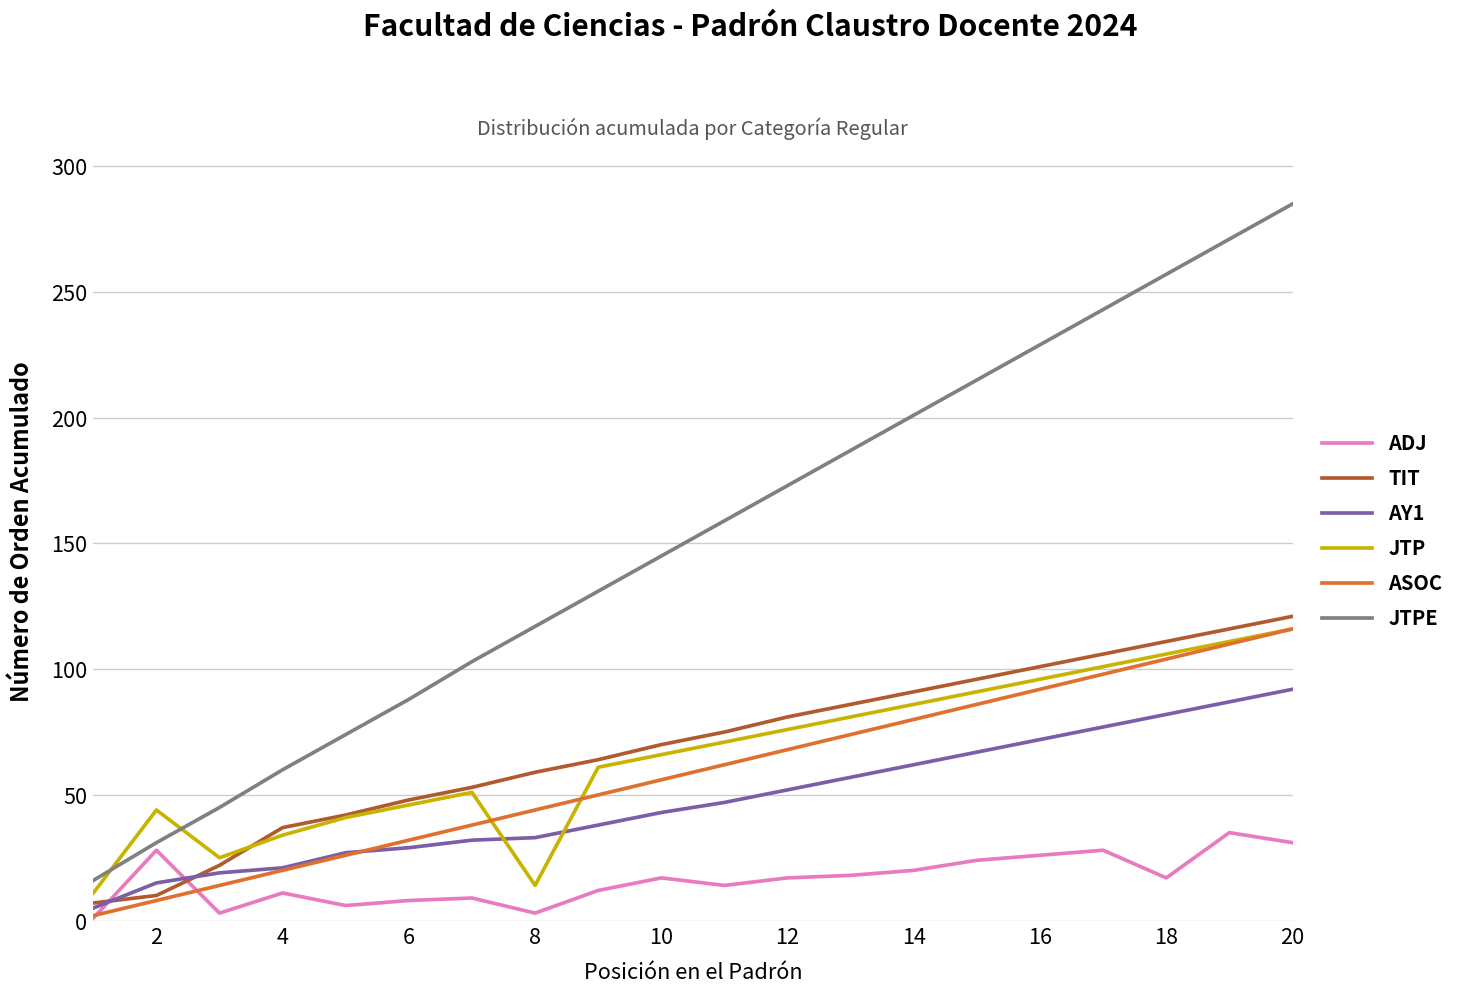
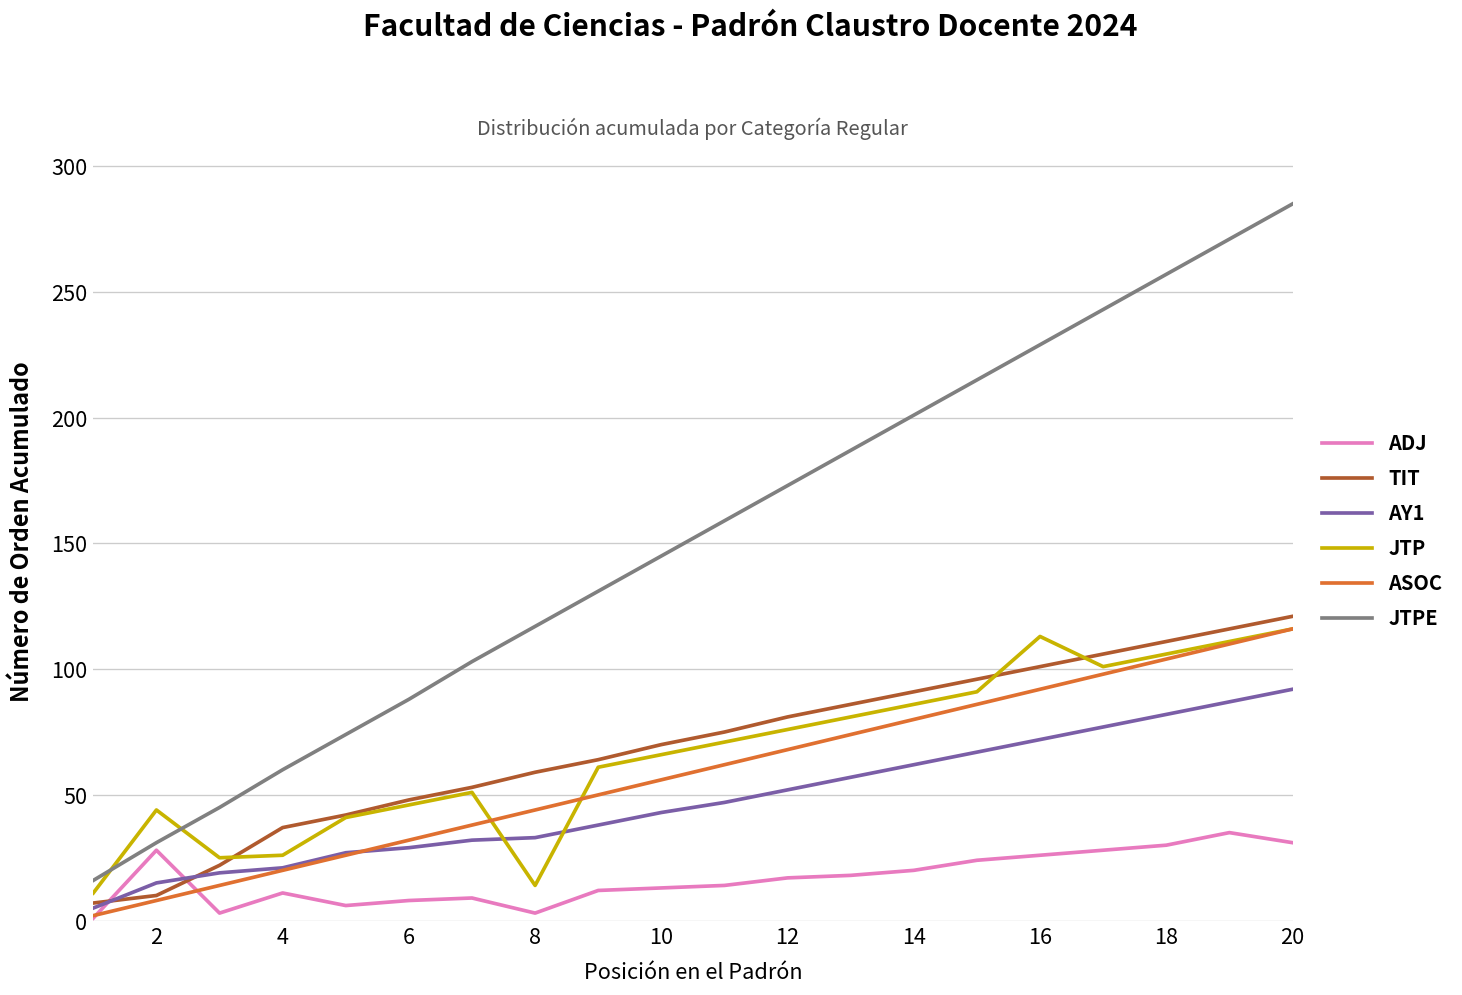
  {
    "ADJ": {
      "2": 28,
      "4": 11,
      "6": 8,
      "8": 3,
-     "10": 17,
+     "10": 13,
      "12": 17,
      "14": 20,
      "16": 26,
-     "18": 17,
+     "18": 30,
      "20": 31
    },
    "JTP": {
      "2": 44,
-     "4": 34,
+     "4": 26,
      "6": 46,
      "8": 14,
      "10": 66,
      "12": 76,
      "14": 86,
-     "16": 96,
+     "16": 113,
      "18": 106
    }
  }
